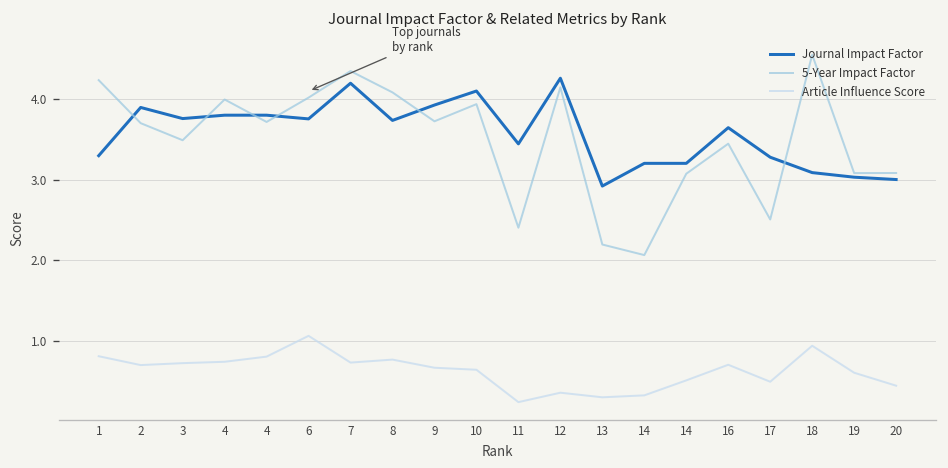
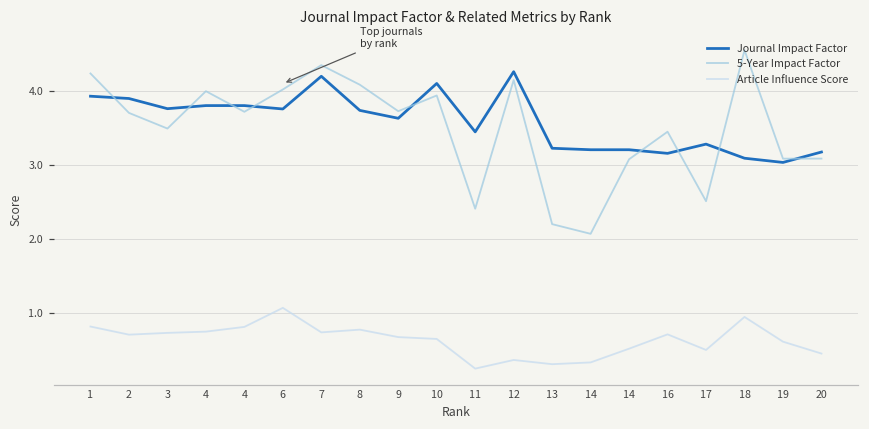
  {
    "Journal Impact Factor": {
-     "1": 3.3,
+     "1": 3.9,
      "2": 3.9,
      "3": 3.8,
      "6": 3.8,
      "7": 4.2,
      "8": 3.7,
-     "9": 3.9,
+     "9": 3.6,
      "10": 4.1,
      "11": 3.4,
      "12": 4.3,
-     "13": 2.9,
-     "16": 3.6,
+     "13": 3.2,
+     "16": 3.2,
      "17": 3.3,
      "18": 3.1,
      "19": 3.0,
-     "20": 3.0
+     "20": 3.2
    }
  }
